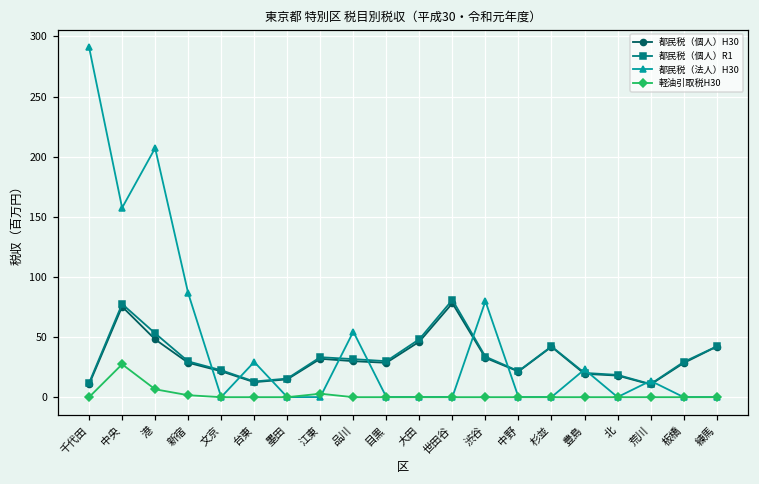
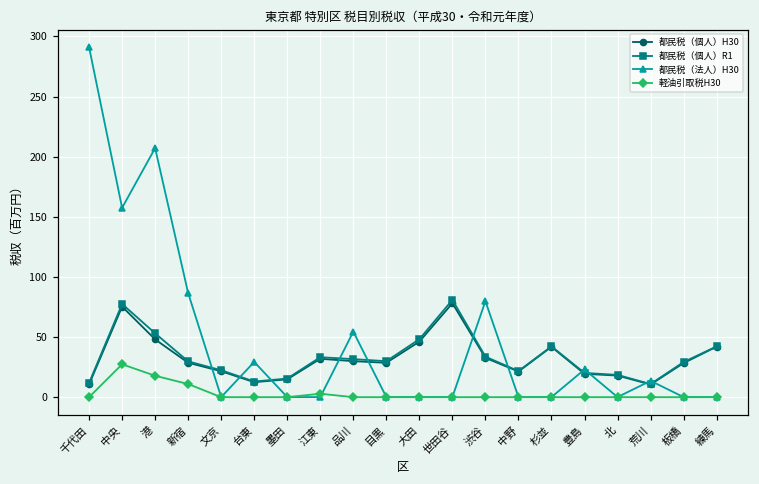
  {
    "軽油引取税H30": {
      "千代田": 0,
      "中央": 27,
-     "港": 7,
-     "新宿": 2,
+     "港": 18,
+     "新宿": 11,
      "台東": 0,
      "江東": 3,
      "品川": 0,
      "渋谷": 0,
      "豊島": 0,
      "荒川": 0
    }
  }
